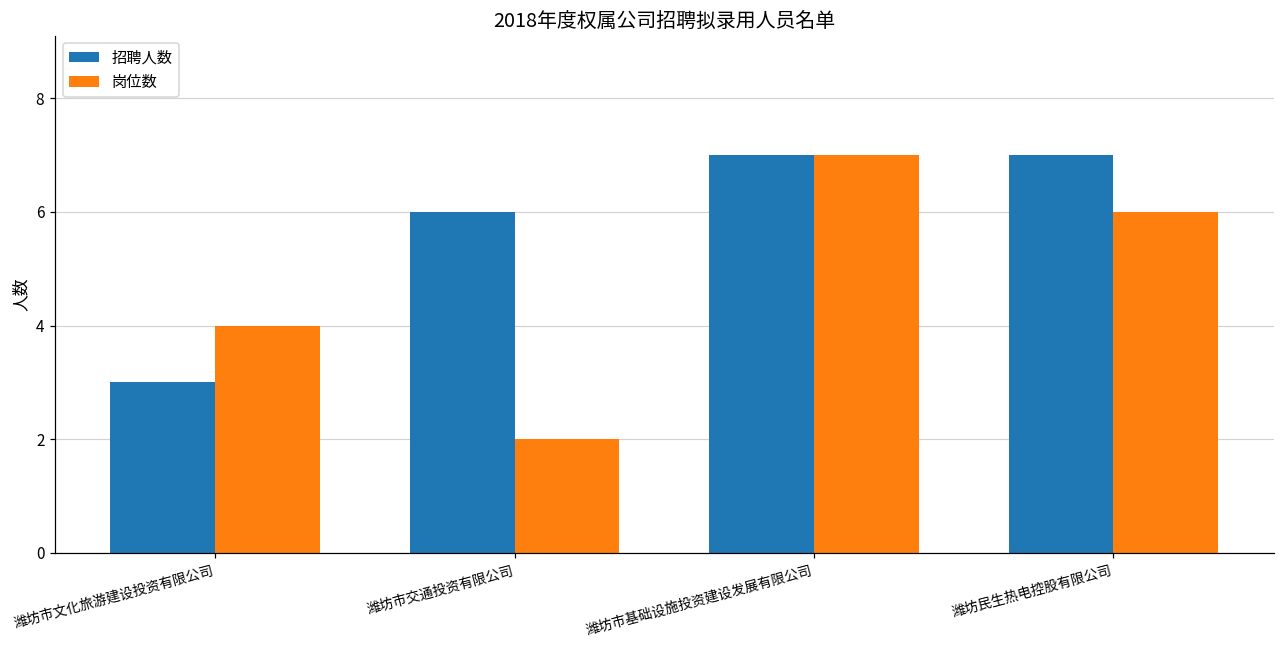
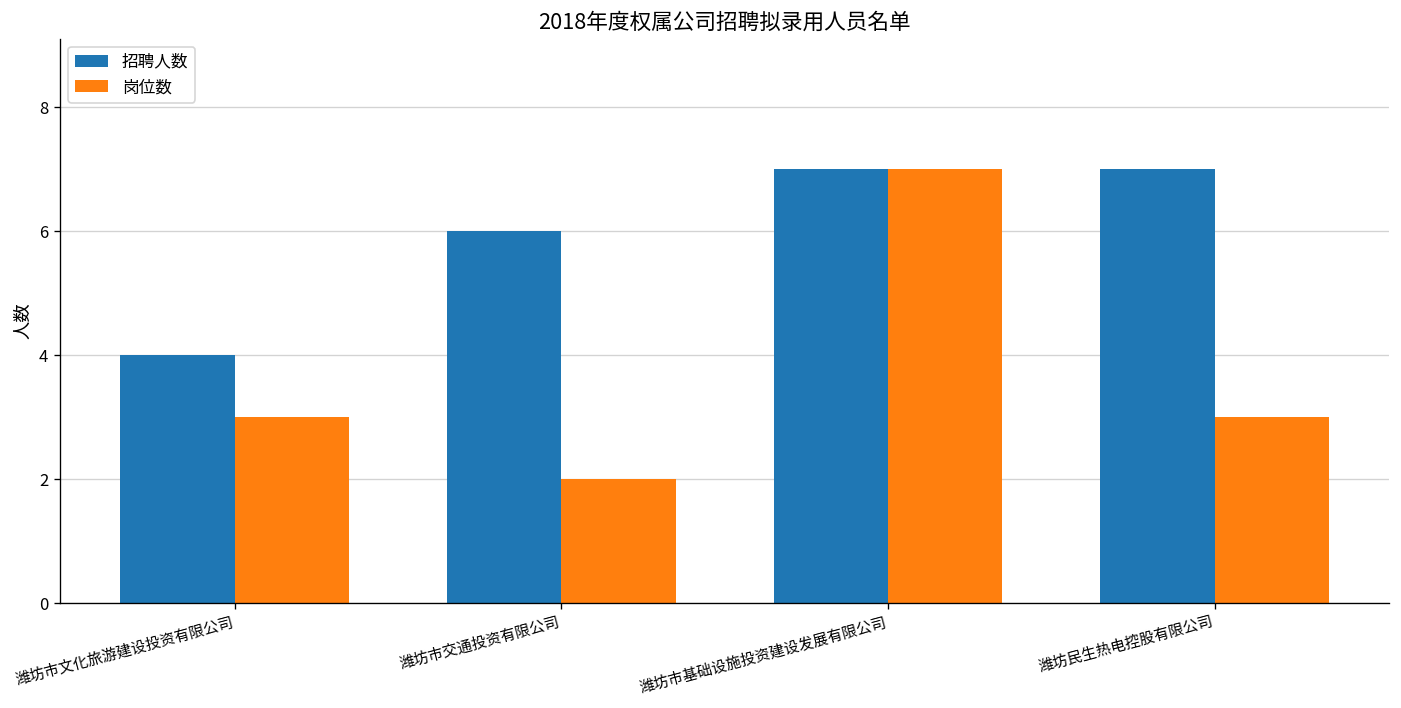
  {
    "招聘人数": {
-     "潍坊市文化旅游建设投资有限公司": 3,
+     "潍坊市文化旅游建设投资有限公司": 4,
      "潍坊市交通投资有限公司": 6,
      "潍坊市基础设施投资建设发展有限公司": 7,
      "潍坊民生热电控股有限公司": 7
    },
    "岗位数": {
-     "潍坊市文化旅游建设投资有限公司": 4,
+     "潍坊市文化旅游建设投资有限公司": 3,
      "潍坊市交通投资有限公司": 2,
      "潍坊市基础设施投资建设发展有限公司": 7,
-     "潍坊民生热电控股有限公司": 6
+     "潍坊民生热电控股有限公司": 3
    }
  }
